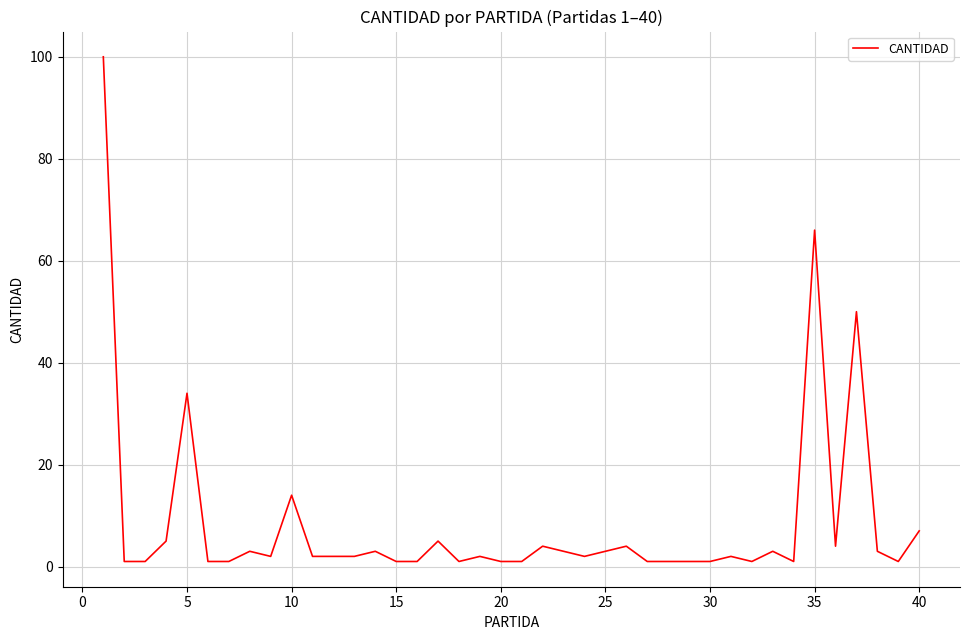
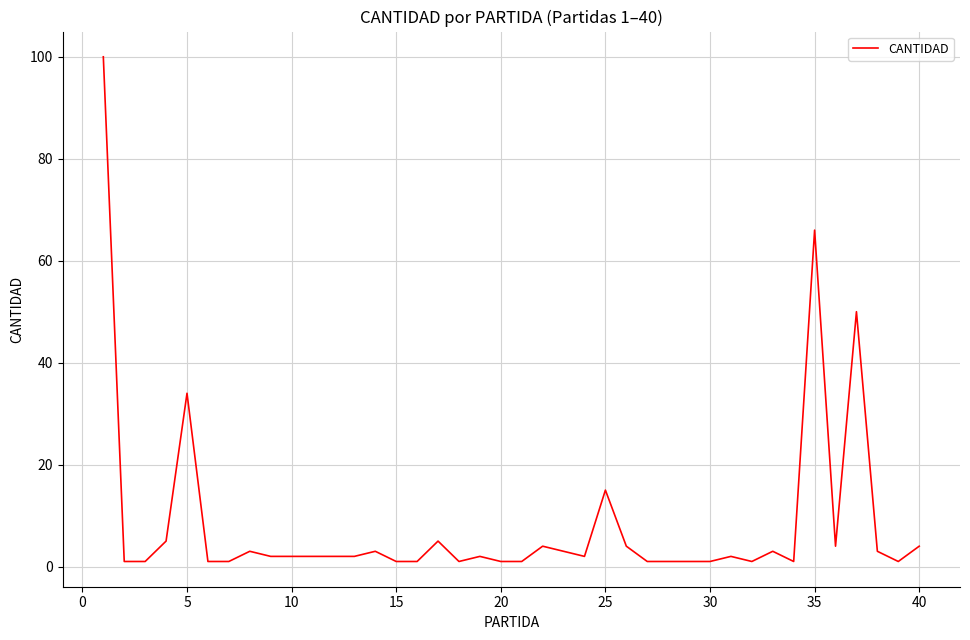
  {
    "5": 34,
-   "10": 14,
+   "10": 2,
    "15": 1,
    "20": 1,
-   "25": 3,
+   "25": 15,
    "30": 1,
    "35": 66,
-   "40": 7
+   "40": 4
  }
